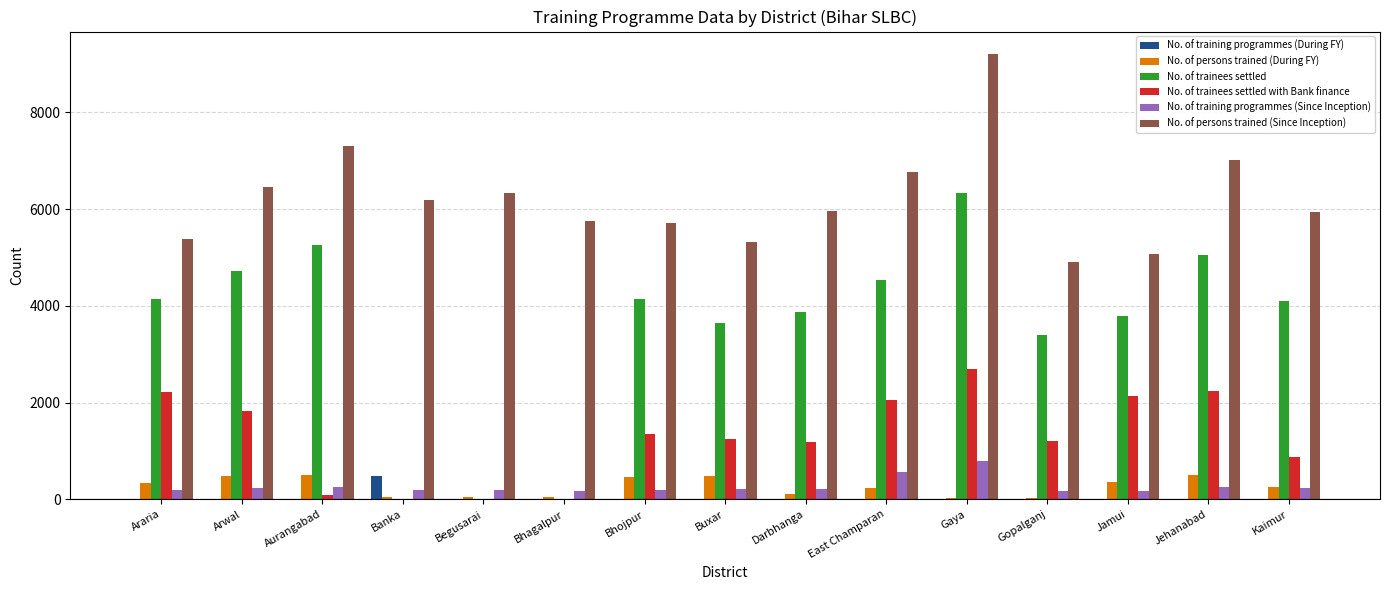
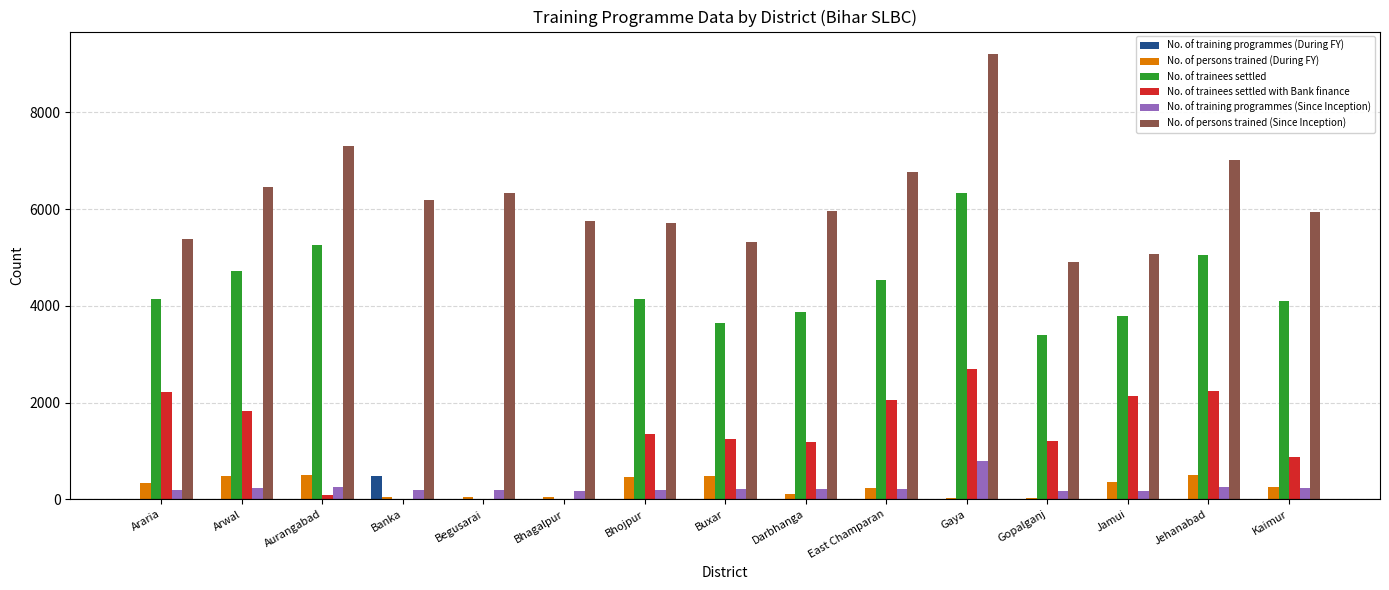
  {
    "No. of training programmes (During FY)": {
      "Banka": 500
    },
    "No. of persons trained (During FY)": {
      "Araria": 300,
      "Arwal": 500,
      "Aurangabad": 500,
      "Bhojpur": 500,
      "Buxar": 500,
      "Darbhanga": 100,
      "East Champaran": 200,
      "Jamui": 400,
      "Jehanabad": 500,
      "Kaimur": 200
    },
    "No. of trainees settled": {
      "Araria": 4100,
      "Arwal": 4700,
      "Aurangabad": 5200,
      "Bhojpur": 4100,
      "Buxar": 3700,
      "Darbhanga": 3900,
      "East Champaran": 4500,
      "Gaya": 6300,
      "Gopalganj": 3400,
      "Jamui": 3800,
      "Jehanabad": 5100,
      "Kaimur": 4100
    },
    "No. of trainees settled with Bank finance": {
      "Araria": 2200,
      "Arwal": 1800,
      "Aurangabad": 100,
      "Banka": 0,
      "Begusarai": 0,
      "Bhagalpur": 0,
      "Bhojpur": 1400,
      "Buxar": 1300,
      "Darbhanga": 1200,
      "East Champaran": 2000,
      "Gaya": 2700,
      "Gopalganj": 1200,
      "Jamui": 2100,
      "Jehanabad": 2200,
      "Kaimur": 900
    },
    "No. of training programmes (Since Inception)": {
      "Araria": 200,
      "Arwal": 200,
      "Aurangabad": 300,
      "Banka": 200,
      "Begusarai": 200,
      "Bhagalpur": 200,
      "Bhojpur": 200,
      "Buxar": 200,
      "Darbhanga": 200,
-     "East Champaran": 600,
+     "East Champaran": 200,
      "Gaya": 800,
      "Gopalganj": 200,
      "Jamui": 200,
      "Jehanabad": 300,
      "Kaimur": 200
    },
    "No. of persons trained (Since Inception)": {
      "Araria": 5400,
      "Arwal": 6500,
      "Aurangabad": 7300,
      "Banka": 6200,
      "Begusarai": 6300,
      "Bhagalpur": 5800,
      "Bhojpur": 5700,
      "Buxar": 5300,
      "Darbhanga": 6000,
      "East Champaran": 6800,
      "Gaya": 9200,
      "Gopalganj": 4900,
      "Jamui": 5100,
      "Jehanabad": 7000,
      "Kaimur": 5900
    }
  }
